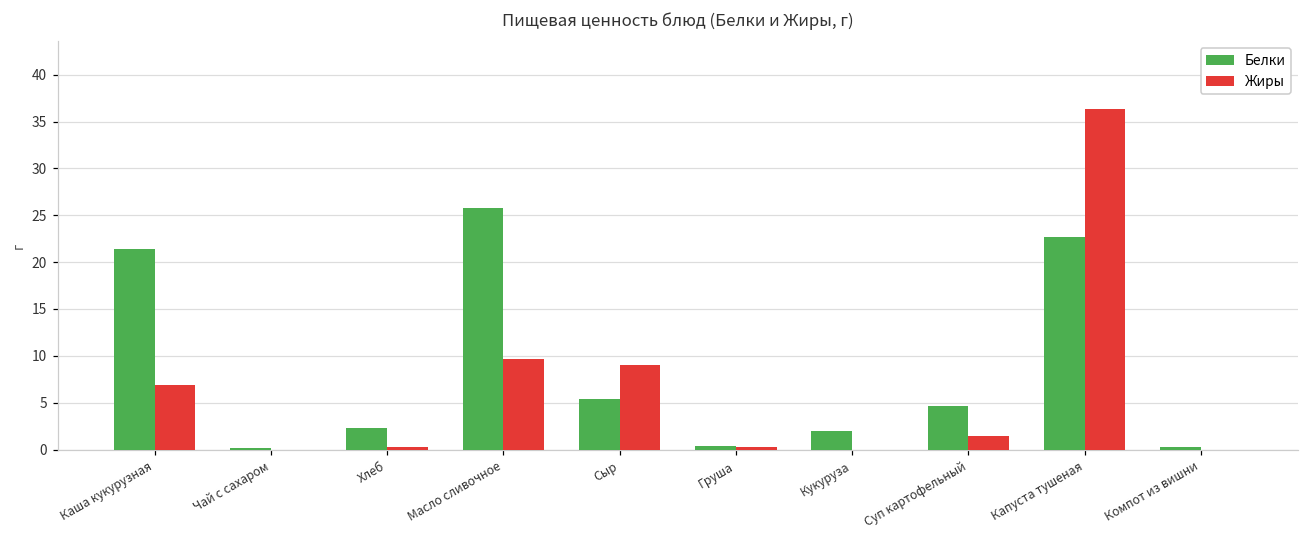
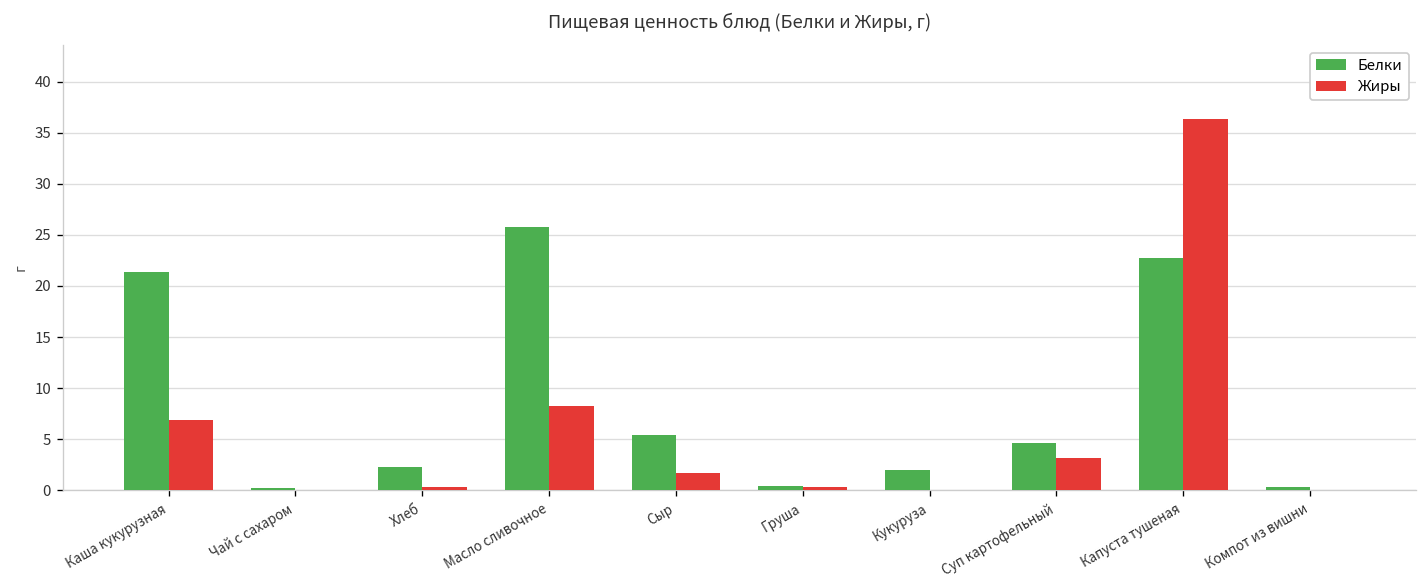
  {
    "Белки": {
      "Каша кукурузная": 21,
      "Хлеб": 2,
      "Масло сливочное": 26,
      "Сыр": 5,
      "Груша": 0,
      "Кукуруза": 2,
      "Суп картофельный": 5,
      "Капуста тушеная": 23,
      "Компот из вишни": 0
    },
    "Жиры": {
      "Каша кукурузная": 7,
      "Чай с сахаром": 0,
      "Хлеб": 0,
-     "Масло сливочное": 10,
-     "Сыр": 9,
+     "Масло сливочное": 8,
+     "Сыр": 2,
      "Груша": 0,
      "Кукуруза": 0,
-     "Суп картофельный": 2,
+     "Суп картофельный": 3,
      "Капуста тушеная": 36,
      "Компот из вишни": 0
    }
  }
